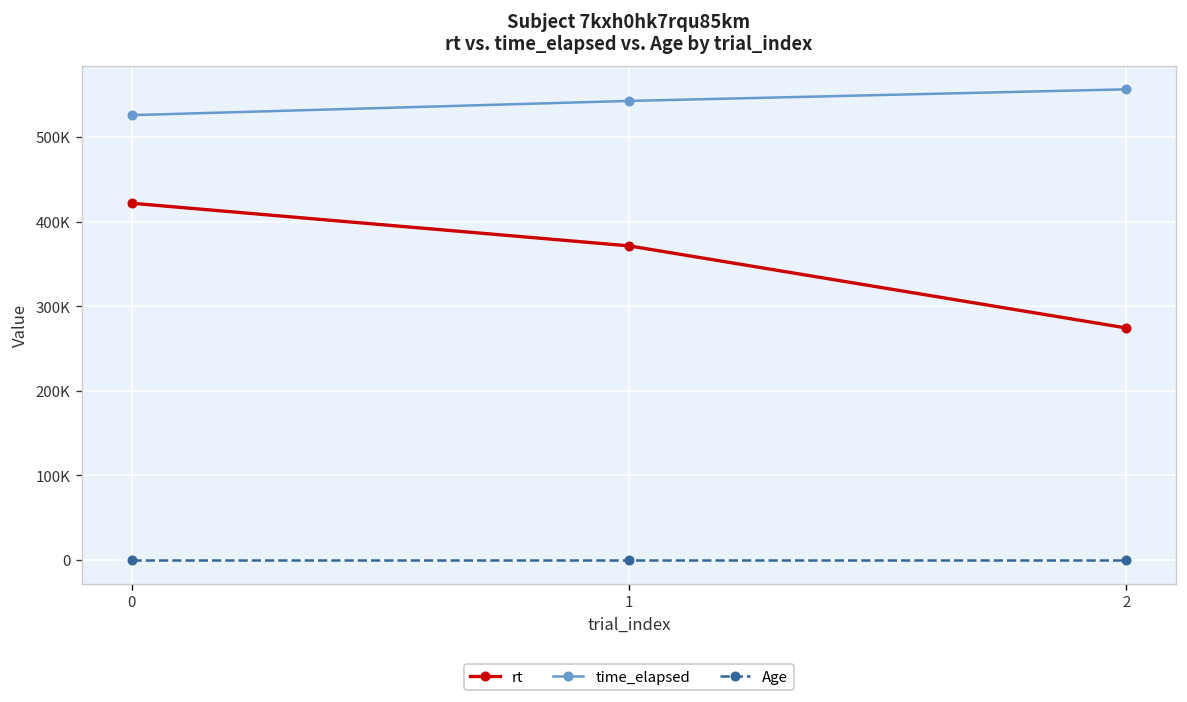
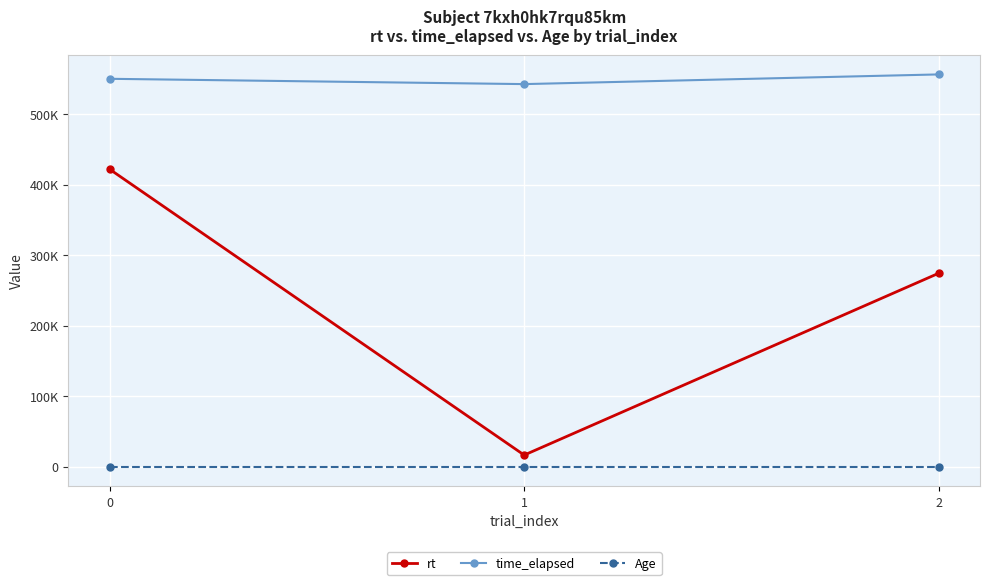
  {
    "rt": {
      "0": 420000,
-     "1": 370000,
+     "1": 20000,
      "2": 270000
    },
    "time_elapsed": {
-     "0": 530000,
+     "0": 550000,
      "1": 540000,
      "2": 560000
    },
    "Age": {
      "0": 0,
      "1": 0,
      "2": 0
    }
  }
